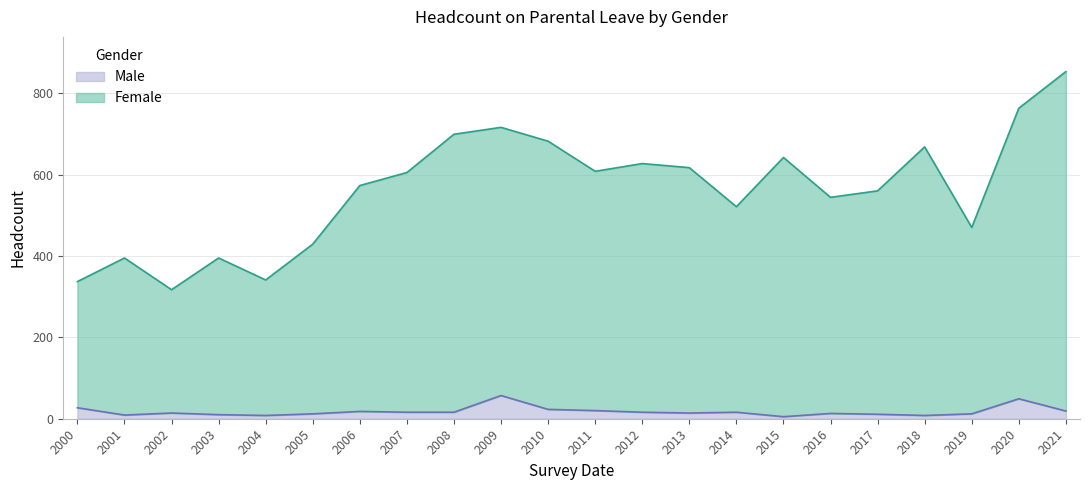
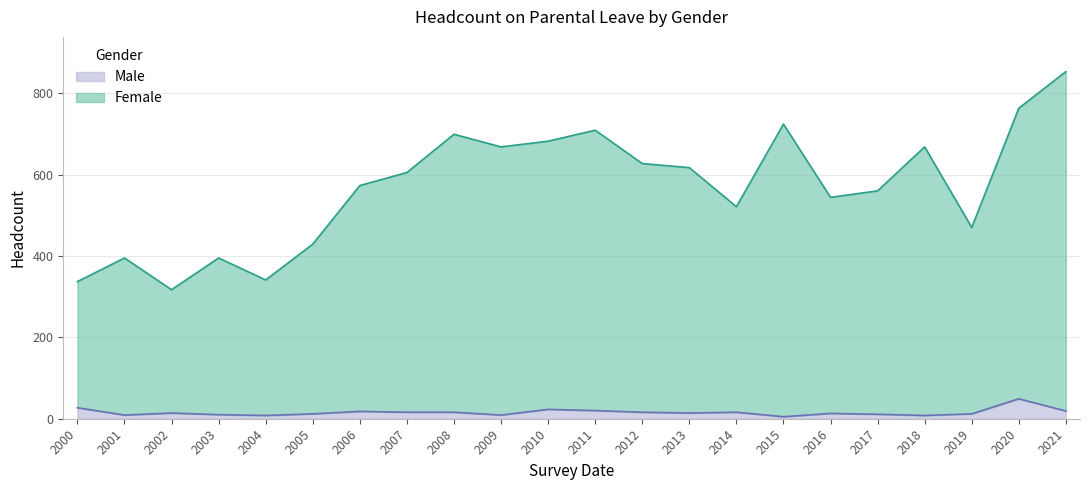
  {
    "Male": {
      "2000": 30,
      "2001": 10,
      "2002": 10,
      "2003": 10,
      "2004": 10,
      "2005": 10,
      "2006": 20,
      "2007": 20,
      "2008": 20,
-     "2009": 60,
+     "2009": 10,
      "2010": 20,
      "2011": 20,
      "2012": 20,
      "2013": 10,
      "2014": 20,
      "2015": 10,
      "2016": 10,
      "2017": 10,
      "2018": 10,
      "2019": 10,
      "2020": 50,
      "2021": 20
    },
    "Female": {
      "2000": 310,
      "2001": 390,
      "2002": 300,
      "2003": 390,
      "2004": 330,
      "2005": 420,
      "2006": 560,
      "2007": 590,
      "2008": 680,
      "2009": 660,
      "2010": 660,
-     "2011": 590,
+     "2011": 690,
      "2012": 610,
      "2013": 600,
      "2014": 510,
-     "2015": 640,
+     "2015": 720,
      "2016": 530,
      "2017": 550,
      "2018": 660,
      "2019": 460,
      "2020": 710,
      "2021": 830
    }
  }
